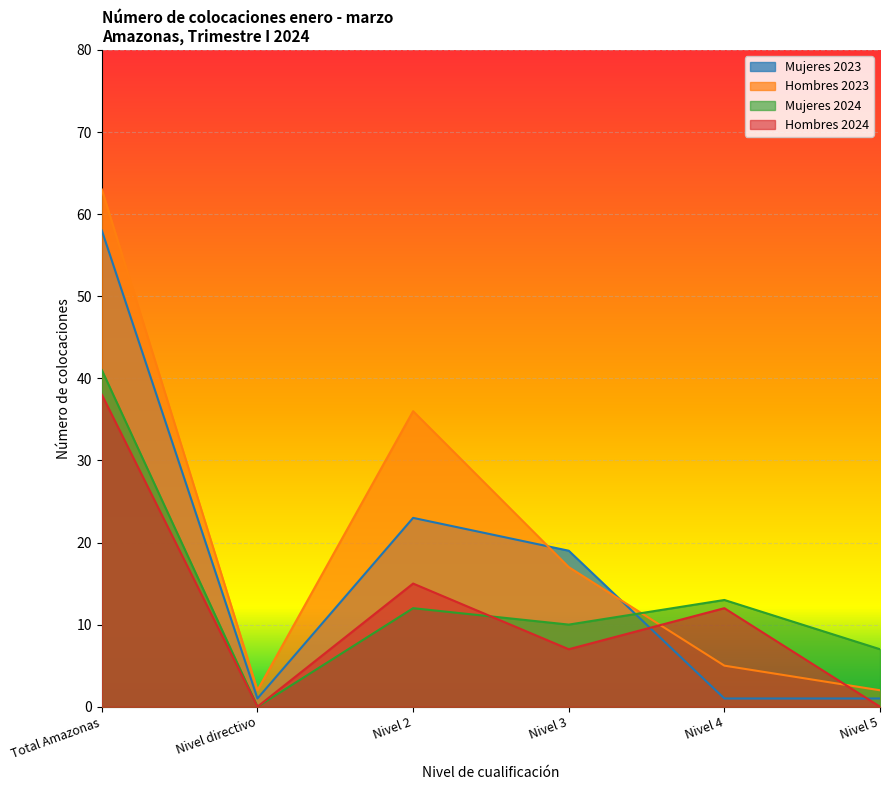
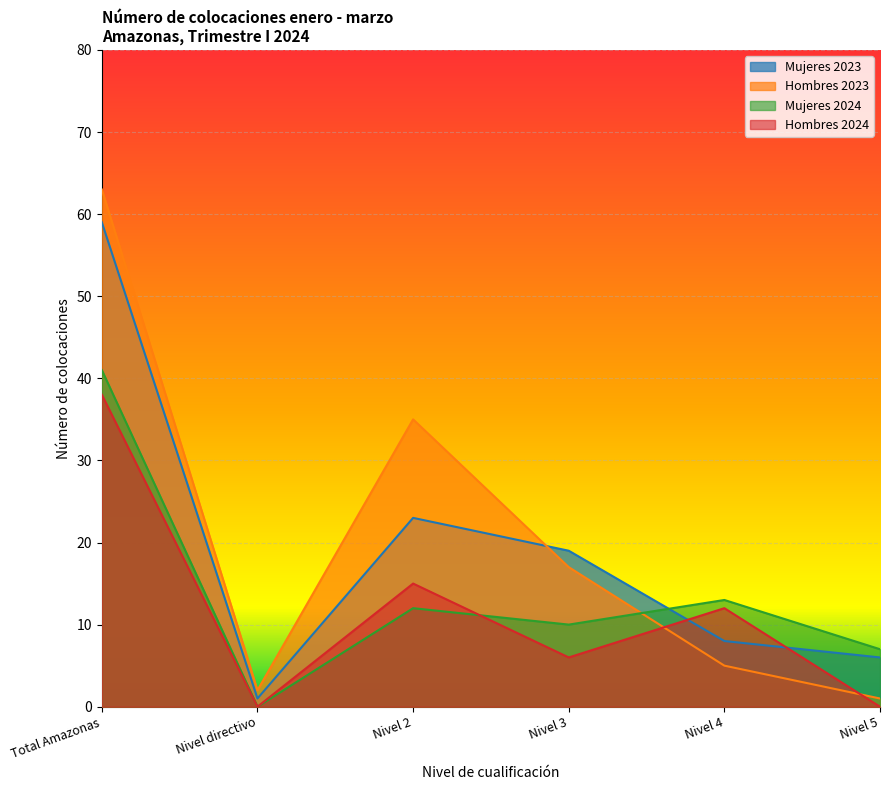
  {
    "Mujeres 2023": {
-     "Total Amazonas": 58,
+     "Total Amazonas": 59,
      "Nivel directivo": 1,
      "Nivel 2": 23,
      "Nivel 3": 19,
-     "Nivel 4": 1,
-     "Nivel 5": 1
+     "Nivel 4": 8,
+     "Nivel 5": 6
    },
    "Hombres 2023": {
      "Total Amazonas": 63,
      "Nivel directivo": 2,
-     "Nivel 2": 36,
+     "Nivel 2": 35,
      "Nivel 3": 17,
      "Nivel 4": 5,
-     "Nivel 5": 2
+     "Nivel 5": 1
    },
    "Mujeres 2024": {
      "Total Amazonas": 41,
      "Nivel 2": 12,
      "Nivel 3": 10,
      "Nivel 4": 13,
      "Nivel 5": 7
    },
    "Hombres 2024": {
      "Total Amazonas": 38,
      "Nivel 2": 15,
-     "Nivel 3": 7,
+     "Nivel 3": 6,
      "Nivel 4": 12,
      "Nivel 5": 0
    }
  }
